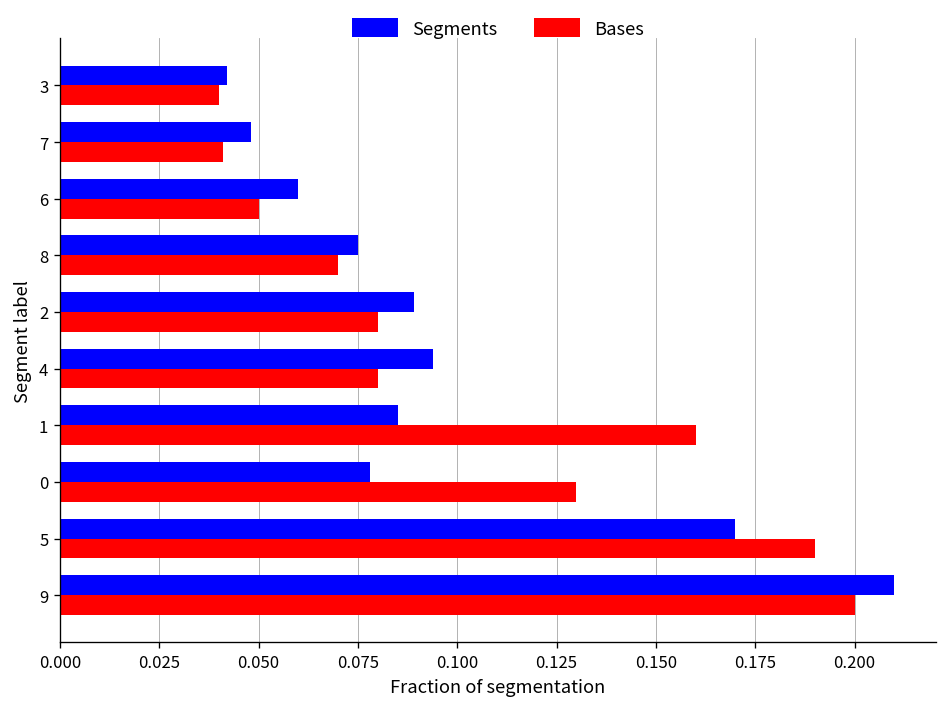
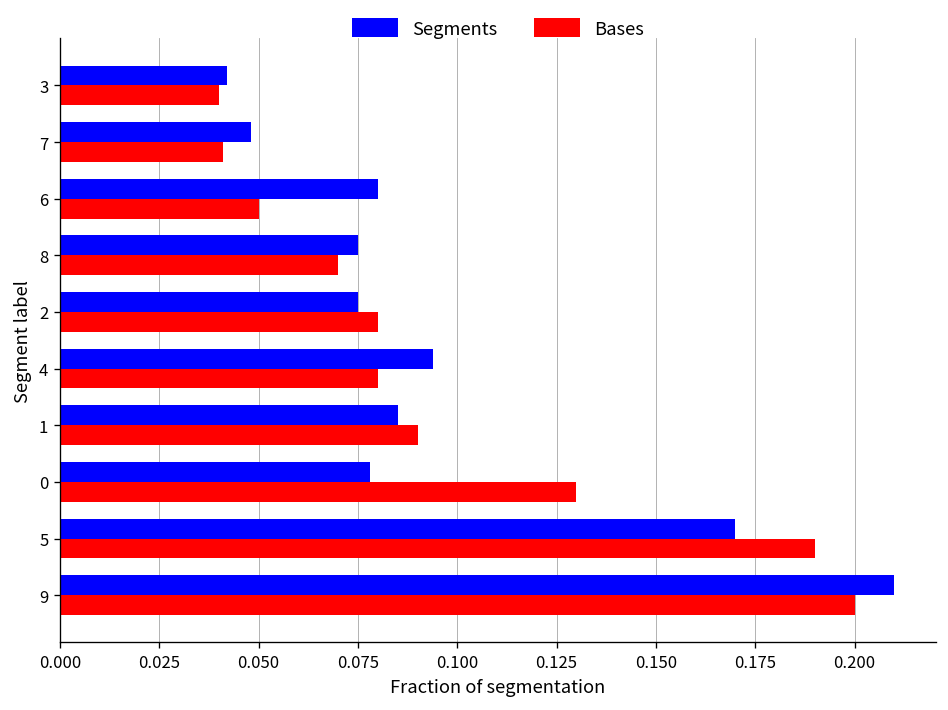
  {
    "Segments": {
      "3": 0.042,
      "7": 0.048,
-     "6": 0.06,
+     "6": 0.08,
      "8": 0.075,
-     "2": 0.089,
+     "2": 0.075,
      "4": 0.094,
      "1": 0.085,
      "0": 0.078,
      "5": 0.170,
      "9": 0.210
    },
    "Bases": {
      "3": 0.04,
      "7": 0.041,
      "6": 0.05,
      "8": 0.07,
      "2": 0.08,
      "4": 0.08,
-     "1": 0.16,
+     "1": 0.09,
      "0": 0.13,
      "5": 0.19,
      "9": 0.20
    }
  }
